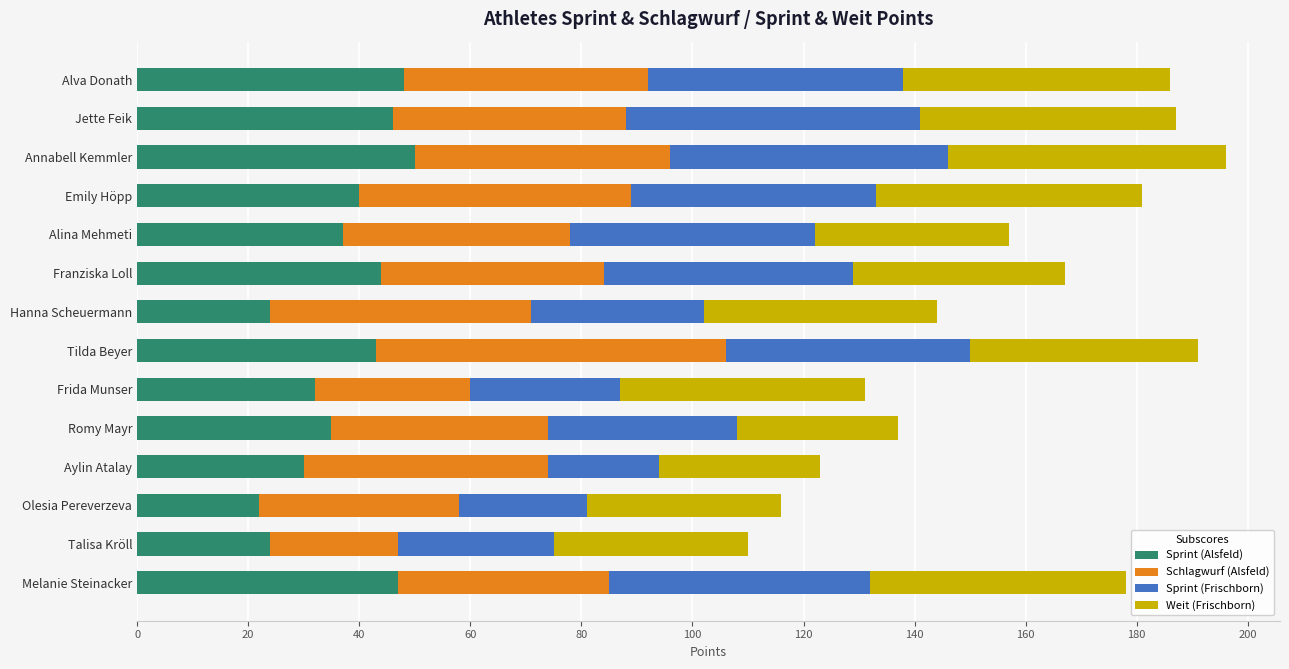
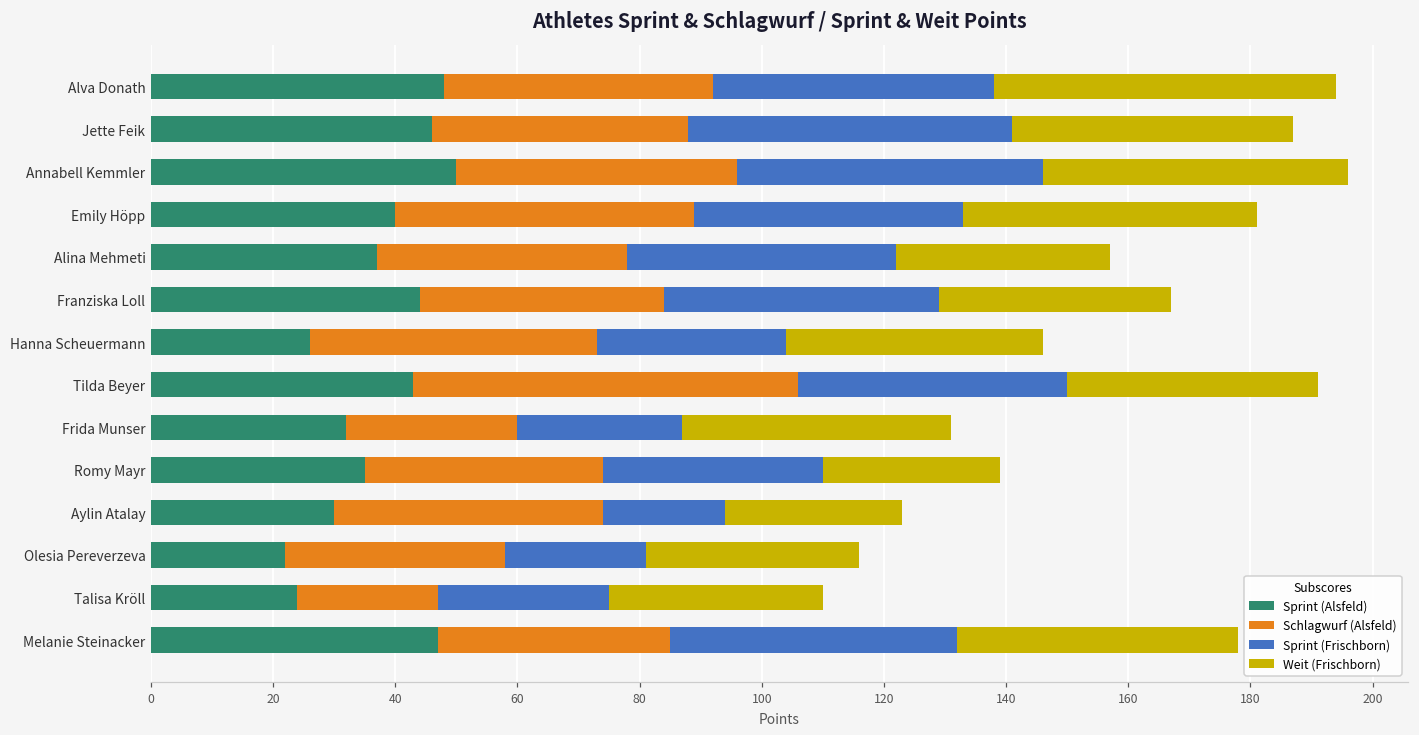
  {
    "Sprint (Alsfeld)": {
      "Alva Donath": 48,
      "Jette Feik": 46,
      "Annabell Kemmler": 50,
      "Emily Höpp": 40,
      "Alina Mehmeti": 37,
      "Franziska Loll": 44,
-     "Hanna Scheuermann": 24,
+     "Hanna Scheuermann": 26,
      "Tilda Beyer": 43,
      "Frida Munser": 32,
      "Romy Mayr": 35,
      "Aylin Atalay": 30,
      "Olesia Pereverzeva": 22,
      "Talisa Kröll": 24,
      "Melanie Steinacker": 47
    },
    "Schlagwurf (Alsfeld)": {
      "Alva Donath": 44,
      "Jette Feik": 42,
      "Annabell Kemmler": 46,
      "Emily Höpp": 49,
      "Alina Mehmeti": 41,
      "Franziska Loll": 40,
      "Hanna Scheuermann": 47,
      "Tilda Beyer": 63,
      "Frida Munser": 28,
      "Romy Mayr": 39,
      "Aylin Atalay": 44,
      "Olesia Pereverzeva": 36,
      "Talisa Kröll": 23,
      "Melanie Steinacker": 38
    },
    "Sprint (Frischborn)": {
      "Alva Donath": 46,
      "Jette Feik": 53,
      "Annabell Kemmler": 50,
      "Emily Höpp": 44,
      "Alina Mehmeti": 44,
      "Franziska Loll": 45,
      "Hanna Scheuermann": 31,
      "Tilda Beyer": 44,
      "Frida Munser": 27,
-     "Romy Mayr": 34,
+     "Romy Mayr": 36,
      "Aylin Atalay": 20,
      "Olesia Pereverzeva": 23,
      "Talisa Kröll": 28,
      "Melanie Steinacker": 47
    },
    "Weit (Frischborn)": {
-     "Alva Donath": 48,
+     "Alva Donath": 56,
      "Jette Feik": 46,
      "Annabell Kemmler": 50,
      "Emily Höpp": 48,
      "Alina Mehmeti": 35,
      "Franziska Loll": 38,
      "Hanna Scheuermann": 42,
      "Tilda Beyer": 41,
      "Frida Munser": 44,
      "Romy Mayr": 29,
      "Aylin Atalay": 29,
      "Olesia Pereverzeva": 35,
      "Talisa Kröll": 35,
      "Melanie Steinacker": 46
    }
  }
